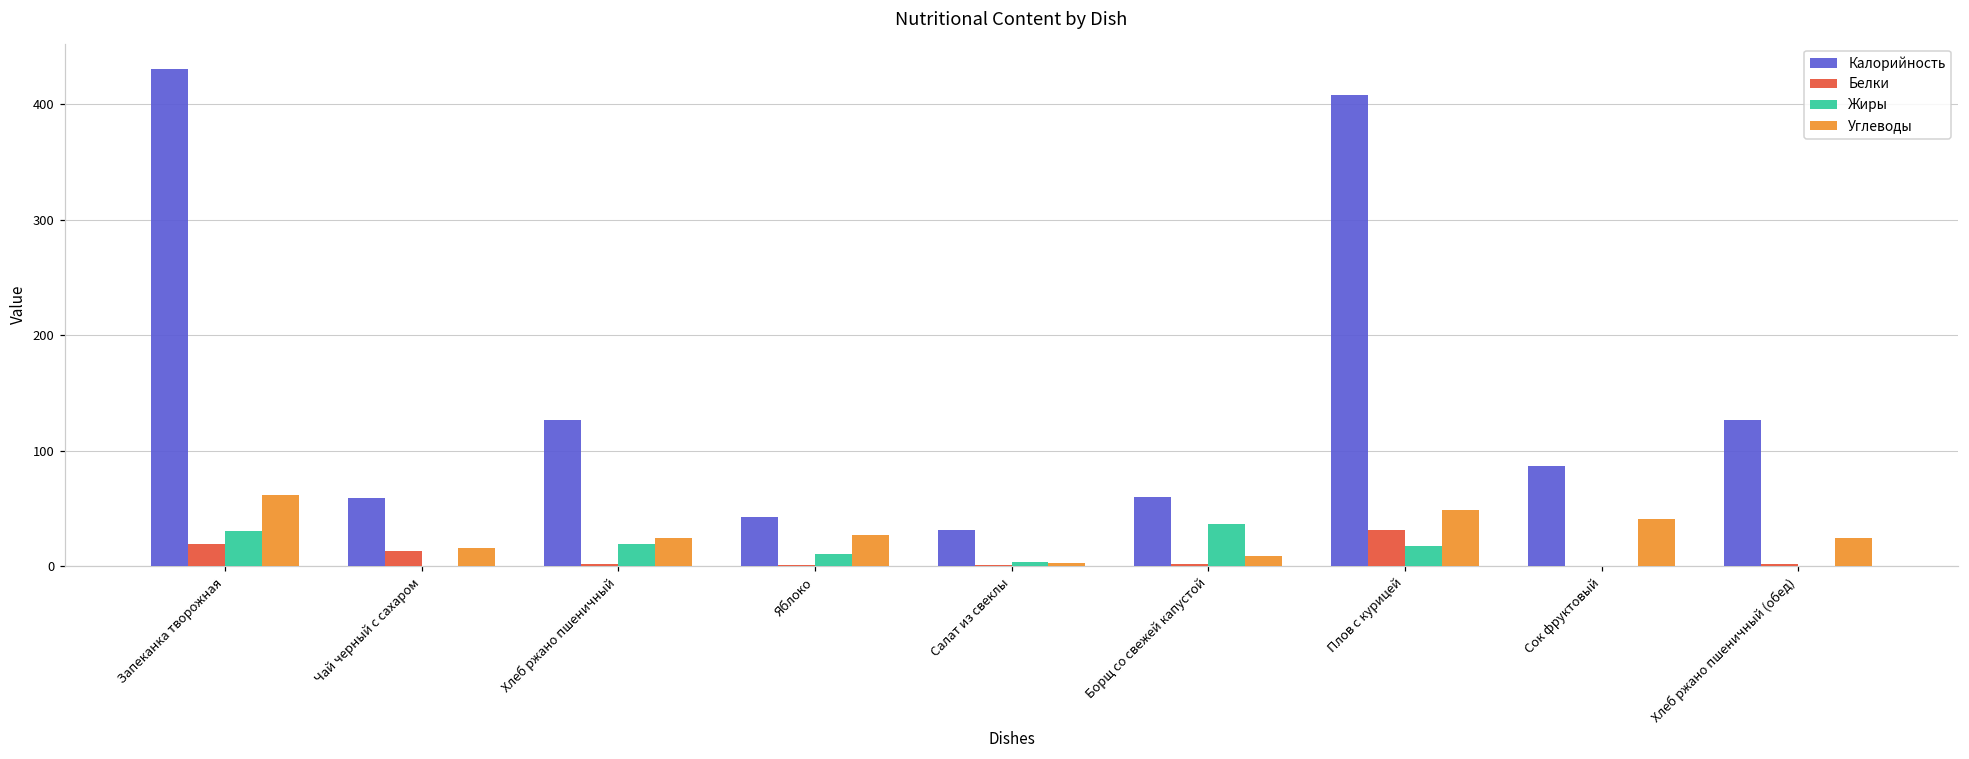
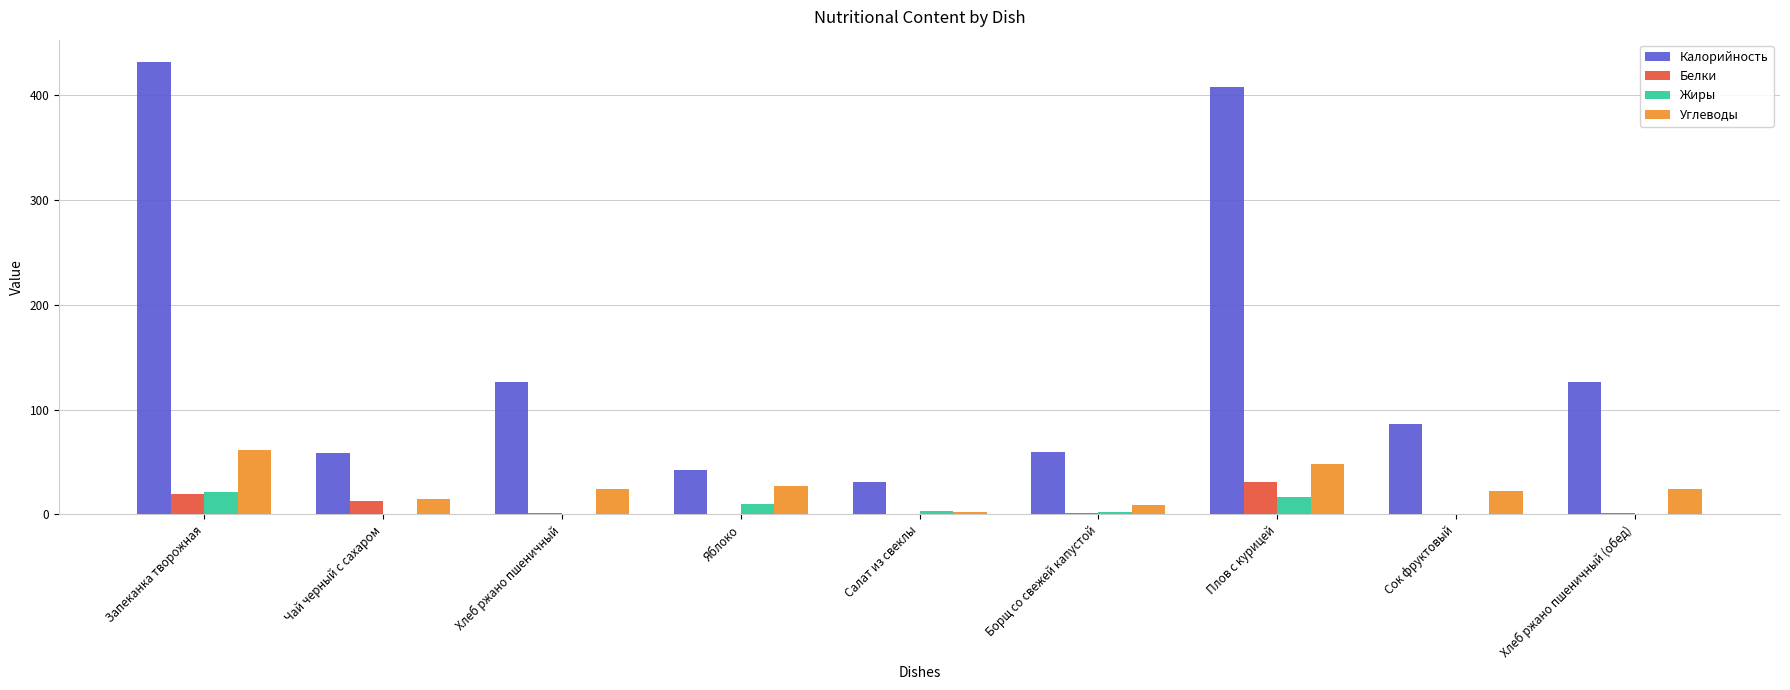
  {
    "Калорийность": {
      "Запеканка творожная": 431,
      "Чай черный с сахаром": 59,
      "Хлеб ржано пшеничный": 127,
      "Яблоко": 43,
      "Салат из свеклы": 31,
      "Борщ со свежей капустой": 60,
      "Плов с курицей": 408,
      "Сок фруктовый": 86,
      "Хлеб ржано пшеничный (обед)": 127
    },
    "Белки": {
      "Запеканка творожная": 19,
      "Чай черный с сахаром": 13,
      "Плов с курицей": 31
    },
    "Жиры": {
-     "Запеканка творожная": 31,
-     "Хлеб ржано пшеничный": 19,
+     "Запеканка творожная": 21,
+     "Хлеб ржано пшеничный": 0,
      "Яблоко": 10,
      "Салат из свеклы": 3,
-     "Борщ со свежей капустой": 36,
+     "Борщ со свежей капустой": 2,
      "Плов с курицей": 17
    },
    "Углеводы": {
      "Запеканка творожная": 61,
      "Чай черный с сахаром": 15,
      "Хлеб ржано пшеничный": 24,
      "Яблоко": 27,
      "Борщ со свежей капустой": 9,
      "Плов с курицей": 48,
-     "Сок фруктовый": 40,
+     "Сок фруктовый": 22,
      "Хлеб ржано пшеничный (обед)": 24
    }
  }
